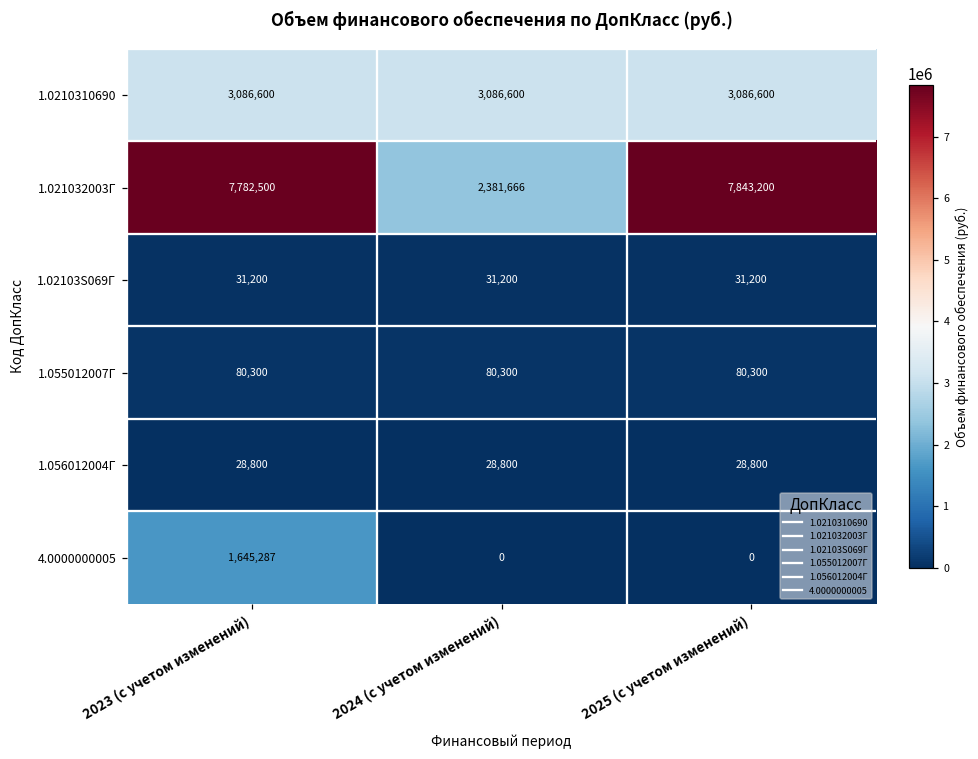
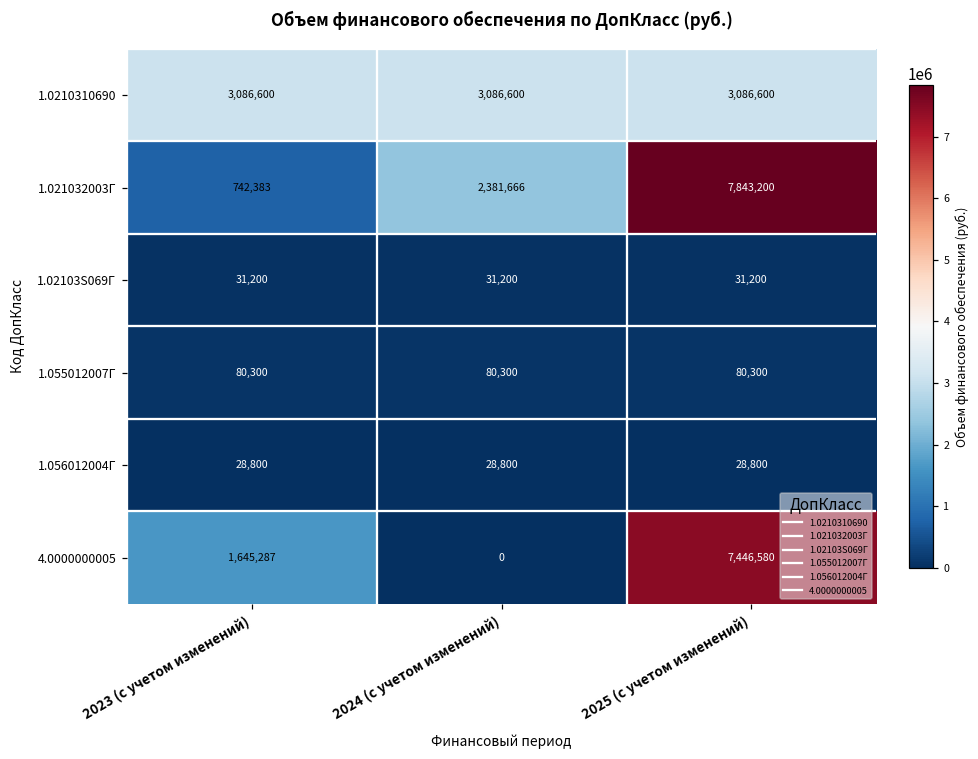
  {
    "1.0210310690": {
      "2023 (с учетом изменений)": "3,086,600",
      "2024 (с учетом изменений)": "3,086,600",
      "2025 (с учетом изменений)": "3,086,600"
    },
    "1.021032003Г": {
-     "2023 (с учетом изменений)": "7,782,500",
+     "2023 (с учетом изменений)": "742,383",
      "2024 (с учетом изменений)": "2,381,666",
      "2025 (с учетом изменений)": "7,843,200"
    },
    "1.02103S069Г": {
      "2023 (с учетом изменений)": "31,200",
      "2024 (с учетом изменений)": "31,200",
      "2025 (с учетом изменений)": "31,200"
    },
    "1.055012007Г": {
      "2023 (с учетом изменений)": "80,300",
      "2024 (с учетом изменений)": "80,300",
      "2025 (с учетом изменений)": "80,300"
    },
    "1.056012004Г": {
      "2023 (с учетом изменений)": "28,800",
      "2024 (с учетом изменений)": "28,800",
      "2025 (с учетом изменений)": "28,800"
    },
    "4.0000000005": {
      "2023 (с учетом изменений)": "1,645,287",
      "2024 (с учетом изменений)": "0",
-     "2025 (с учетом изменений)": "0"
+     "2025 (с учетом изменений)": "7,446,580"
    }
  }
